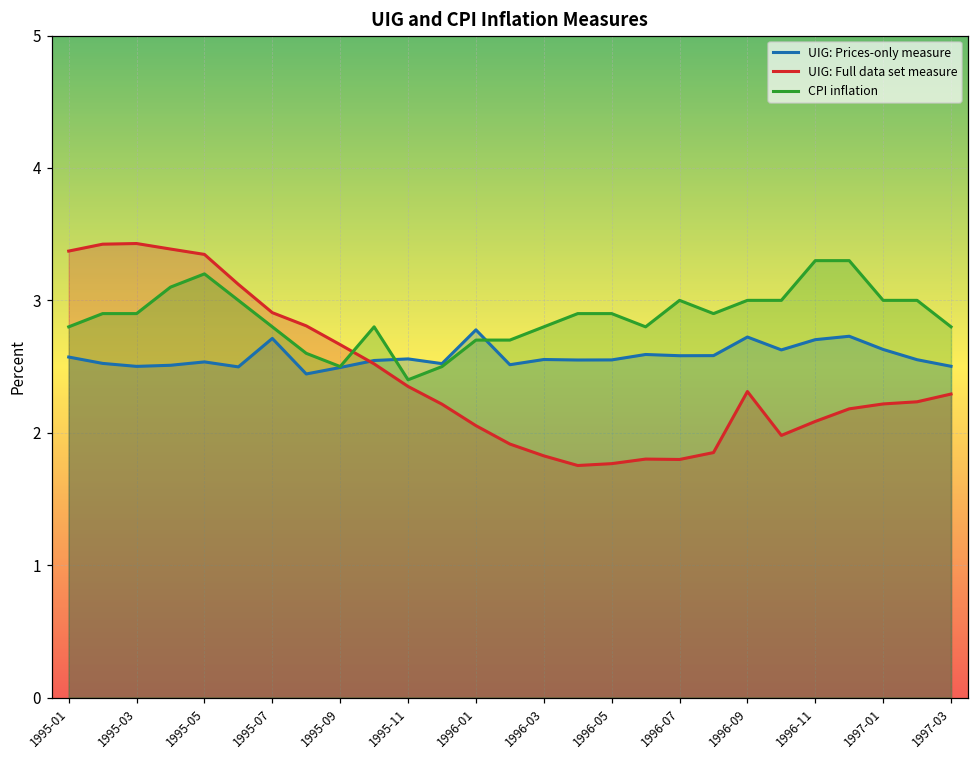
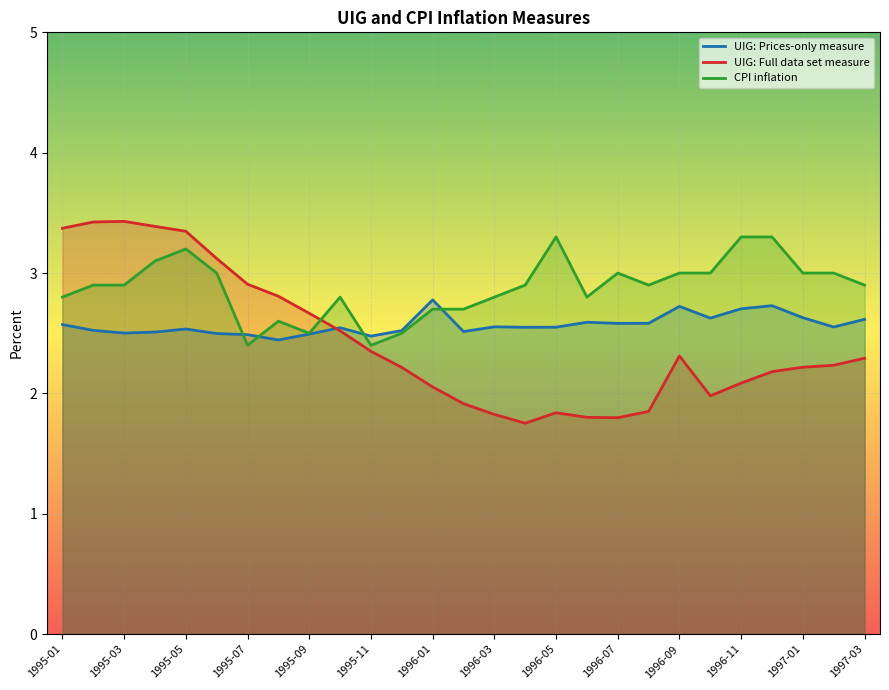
  {
    "UIG: Prices-only measure": {
      "1995-01": 2.57,
      "1995-03": 2.50,
      "1995-05": 2.54,
-     "1995-07": 2.71,
-     "1995-11": 2.56,
+     "1995-07": 2.49,
+     "1995-11": 2.48,
      "1996-01": 2.78,
      "1996-03": 2.55,
      "1996-05": 2.55,
      "1996-07": 2.58,
      "1996-09": 2.72,
      "1996-11": 2.70,
      "1997-01": 2.63,
-     "1997-03": 2.50
+     "1997-03": 2.62
    },
    "UIG: Full data set measure": {
      "1995-01": 3.37,
      "1995-03": 3.43,
      "1995-05": 3.35,
      "1995-07": 2.91,
      "1995-09": 2.67,
      "1995-11": 2.35,
      "1996-01": 2.05,
      "1996-03": 1.83,
-     "1996-05": 1.77,
+     "1996-05": 1.84,
      "1996-07": 1.80,
      "1996-09": 2.31,
      "1996-11": 2.09,
      "1997-01": 2.22,
      "1997-03": 2.29
    },
    "CPI inflation": {
      "1995-01": 2.8,
      "1995-03": 2.9,
      "1995-05": 3.2,
-     "1995-07": 2.8,
+     "1995-07": 2.4,
      "1995-11": 2.4,
      "1996-01": 2.7,
      "1996-03": 2.8,
-     "1996-05": 2.9,
+     "1996-05": 3.3,
      "1996-07": 3.0,
      "1996-09": 3.0,
      "1996-11": 3.3,
      "1997-01": 3.0,
-     "1997-03": 2.8
+     "1997-03": 2.9
    }
  }
